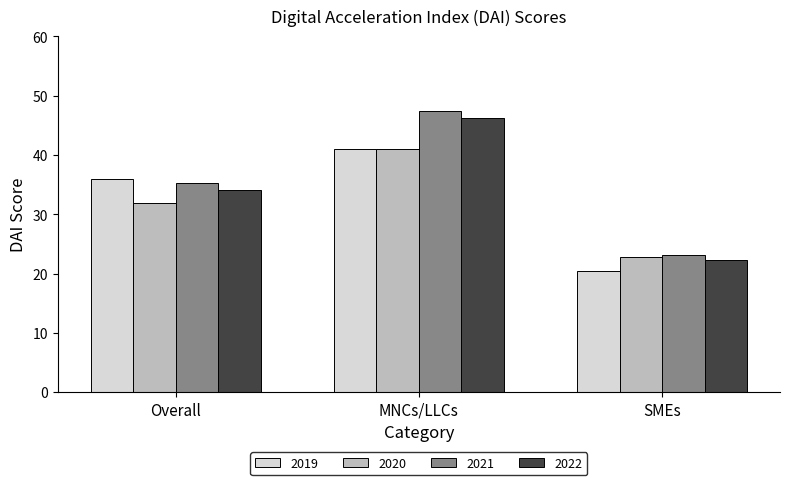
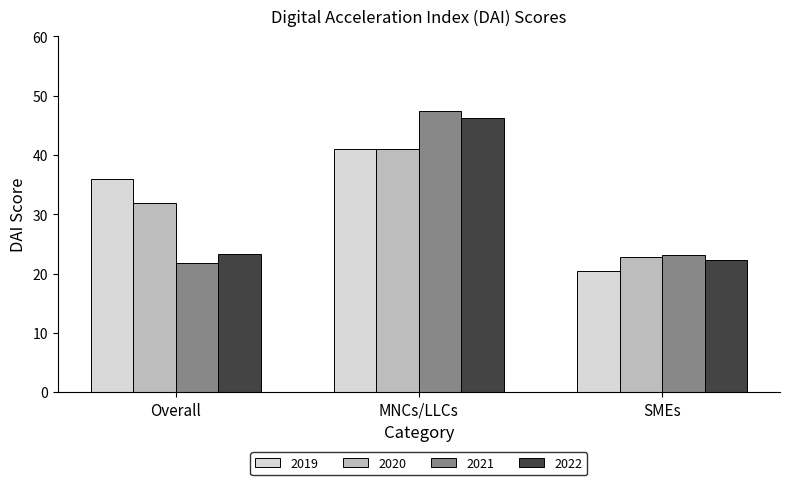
  {
    "2021": {
-     "Overall": 35,
+     "Overall": 22,
      "MNCs/LLCs": 48,
      "SMEs": 23
    },
    "2022": {
-     "Overall": 34,
+     "Overall": 23,
      "MNCs/LLCs": 46,
      "SMEs": 22
    }
  }
